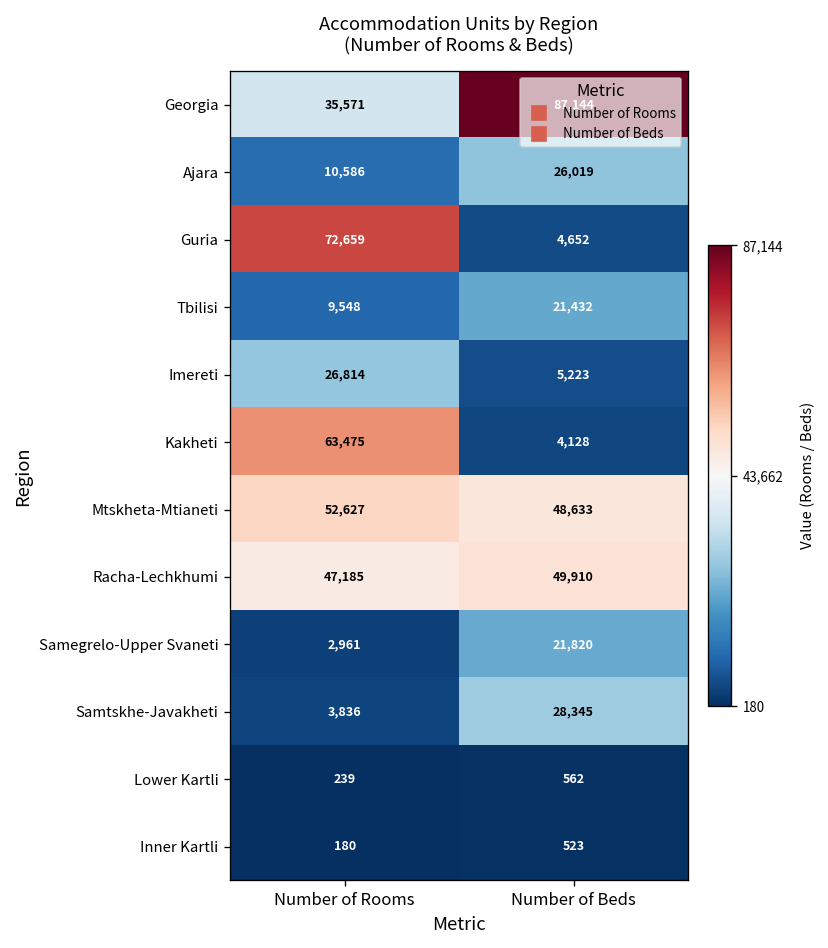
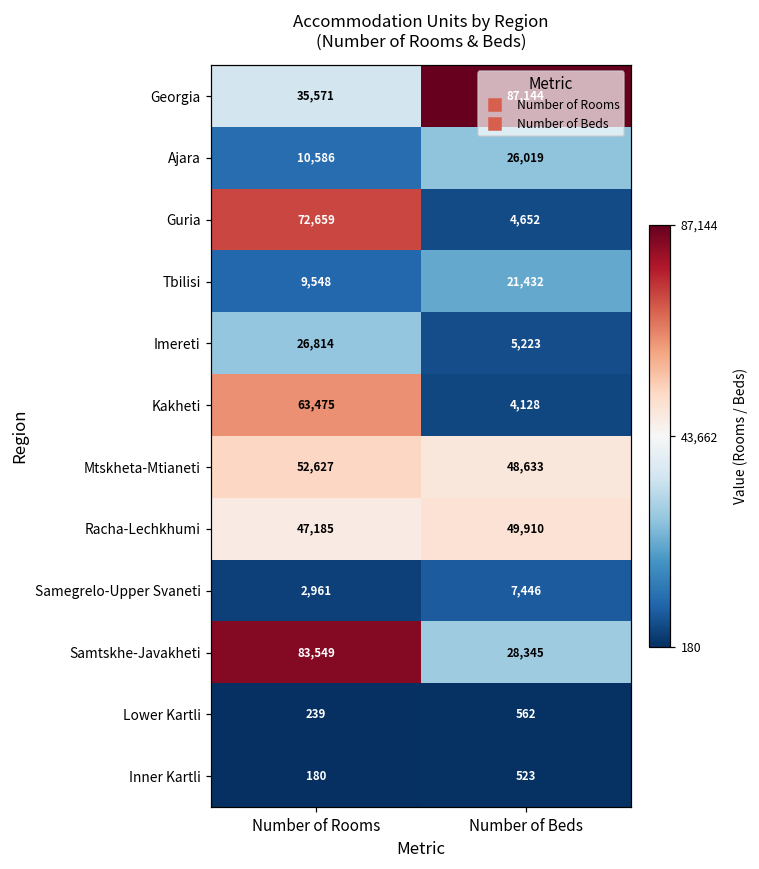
  {
    "Georgia": {
      "Number of Rooms": "35,571"
    },
    "Ajara": {
      "Number of Rooms": "10,586",
      "Number of Beds": "26,019"
    },
    "Guria": {
      "Number of Rooms": "72,659",
      "Number of Beds": "4,652"
    },
    "Tbilisi": {
      "Number of Rooms": "9,548",
      "Number of Beds": "21,432"
    },
    "Imereti": {
      "Number of Rooms": "26,814",
      "Number of Beds": "5,223"
    },
    "Kakheti": {
      "Number of Rooms": "63,475",
      "Number of Beds": "4,128"
    },
    "Mtskheta-Mtianeti": {
      "Number of Rooms": "52,627",
      "Number of Beds": "48,633"
    },
    "Racha-Lechkhumi": {
      "Number of Rooms": "47,185",
      "Number of Beds": "49,910"
    },
    "Samegrelo-Upper Svaneti": {
      "Number of Rooms": "2,961",
-     "Number of Beds": "21,820"
+     "Number of Beds": "7,446"
    },
    "Samtskhe-Javakheti": {
-     "Number of Rooms": "3,836",
+     "Number of Rooms": "83,549",
      "Number of Beds": "28,345"
    },
    "Lower Kartli": {
      "Number of Rooms": "239",
      "Number of Beds": "562"
    },
    "Inner Kartli": {
      "Number of Rooms": "180",
      "Number of Beds": "523"
    }
  }
